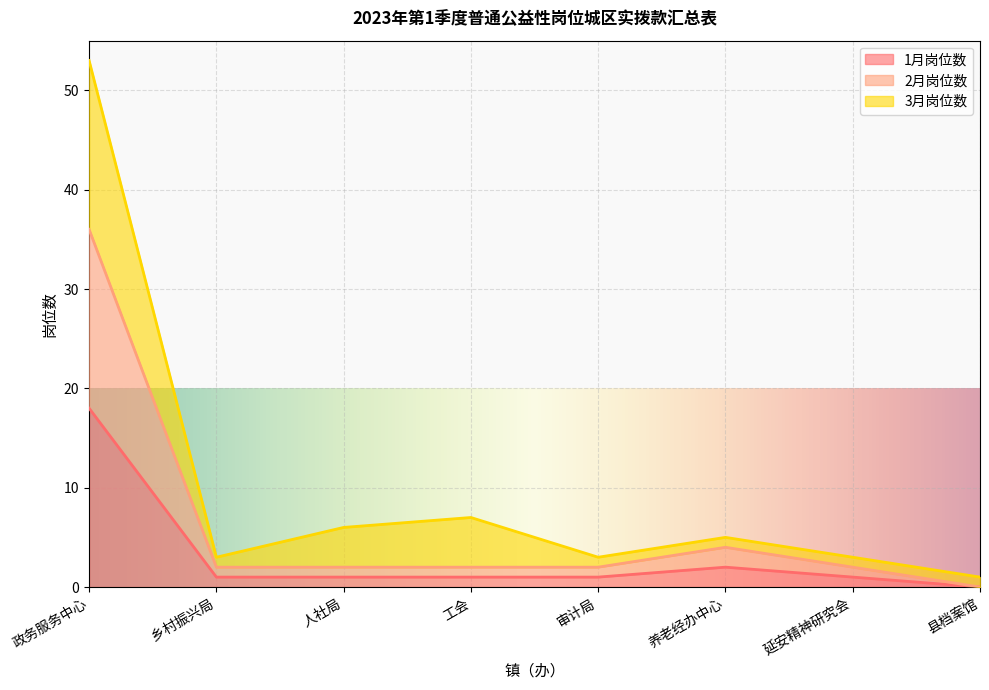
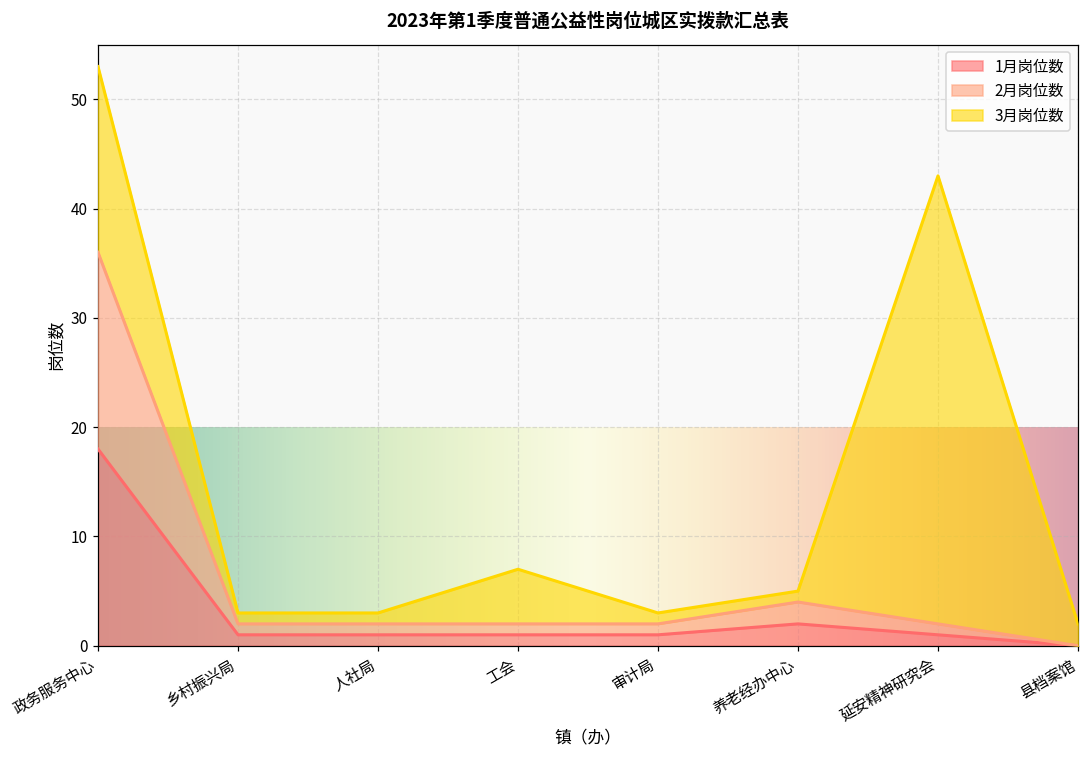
  {
    "3月岗位数": {
      "政务服务中心": 17,
      "乡村振兴局": 1,
-     "人社局": 4,
+     "人社局": 1,
      "工会": 5,
      "审计局": 1,
      "养老经办中心": 1,
-     "延安精神研究会": 1,
-     "县档案馆": 1
+     "延安精神研究会": 41,
+     "县档案馆": 2
    }
  }
